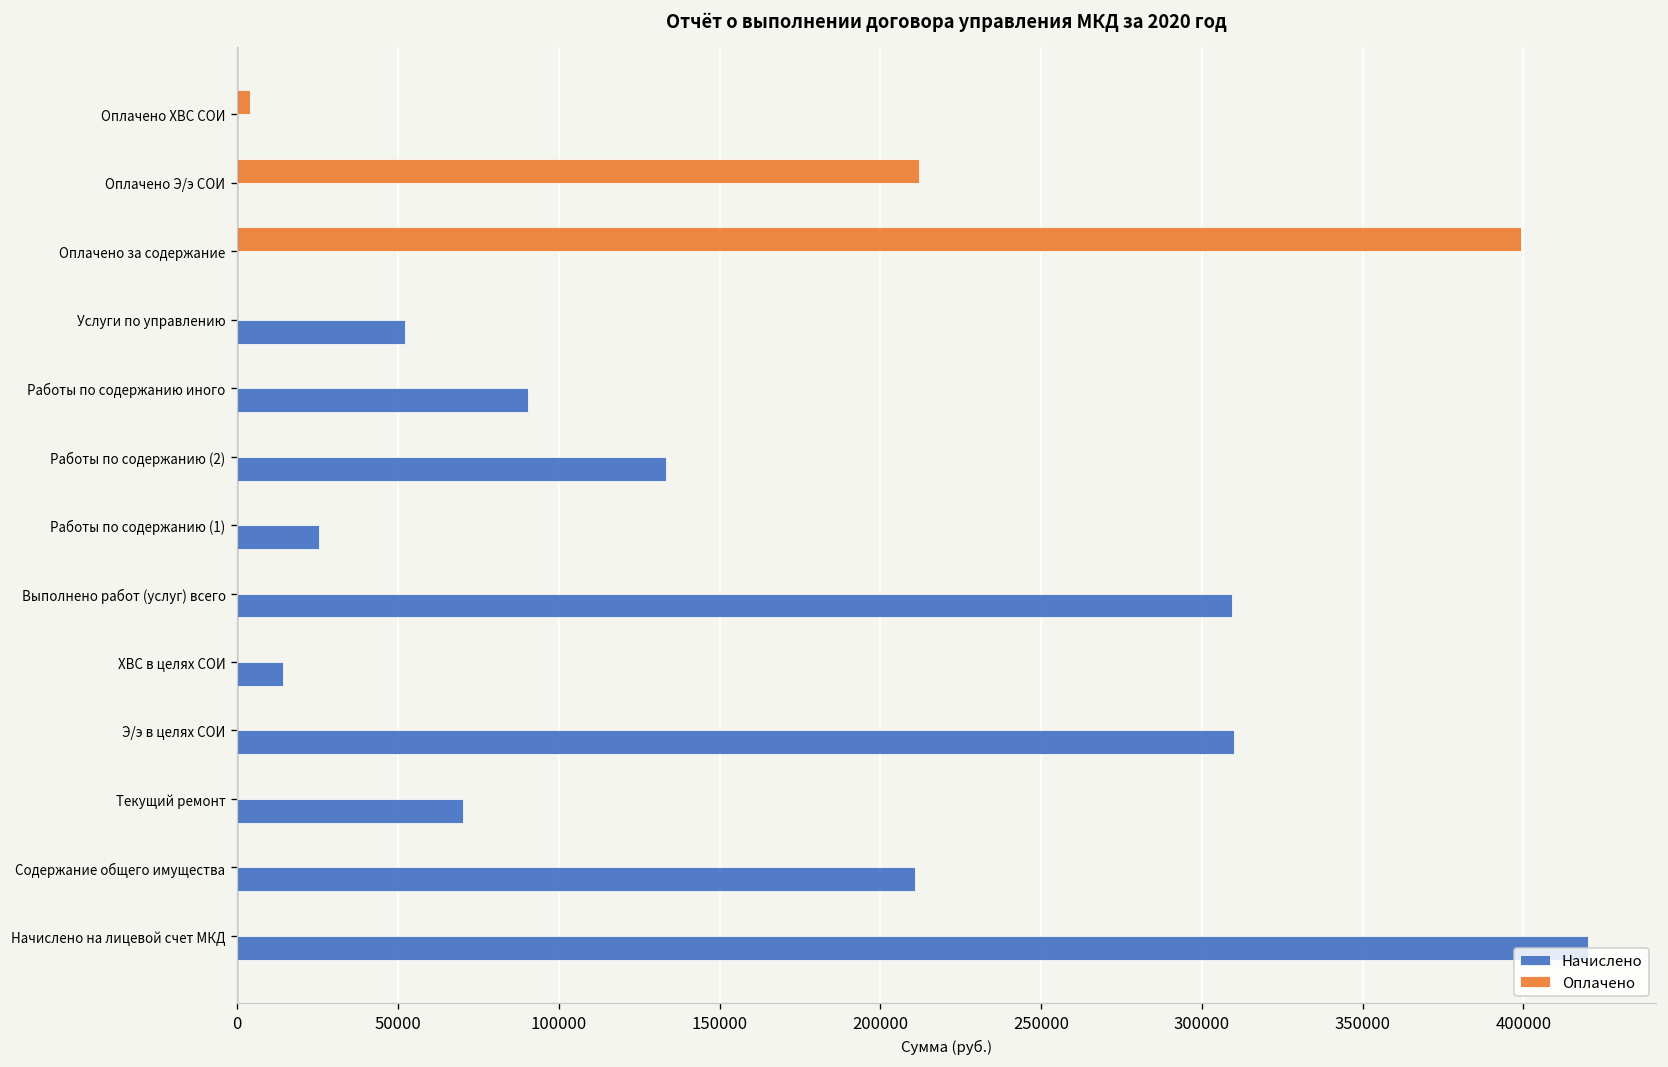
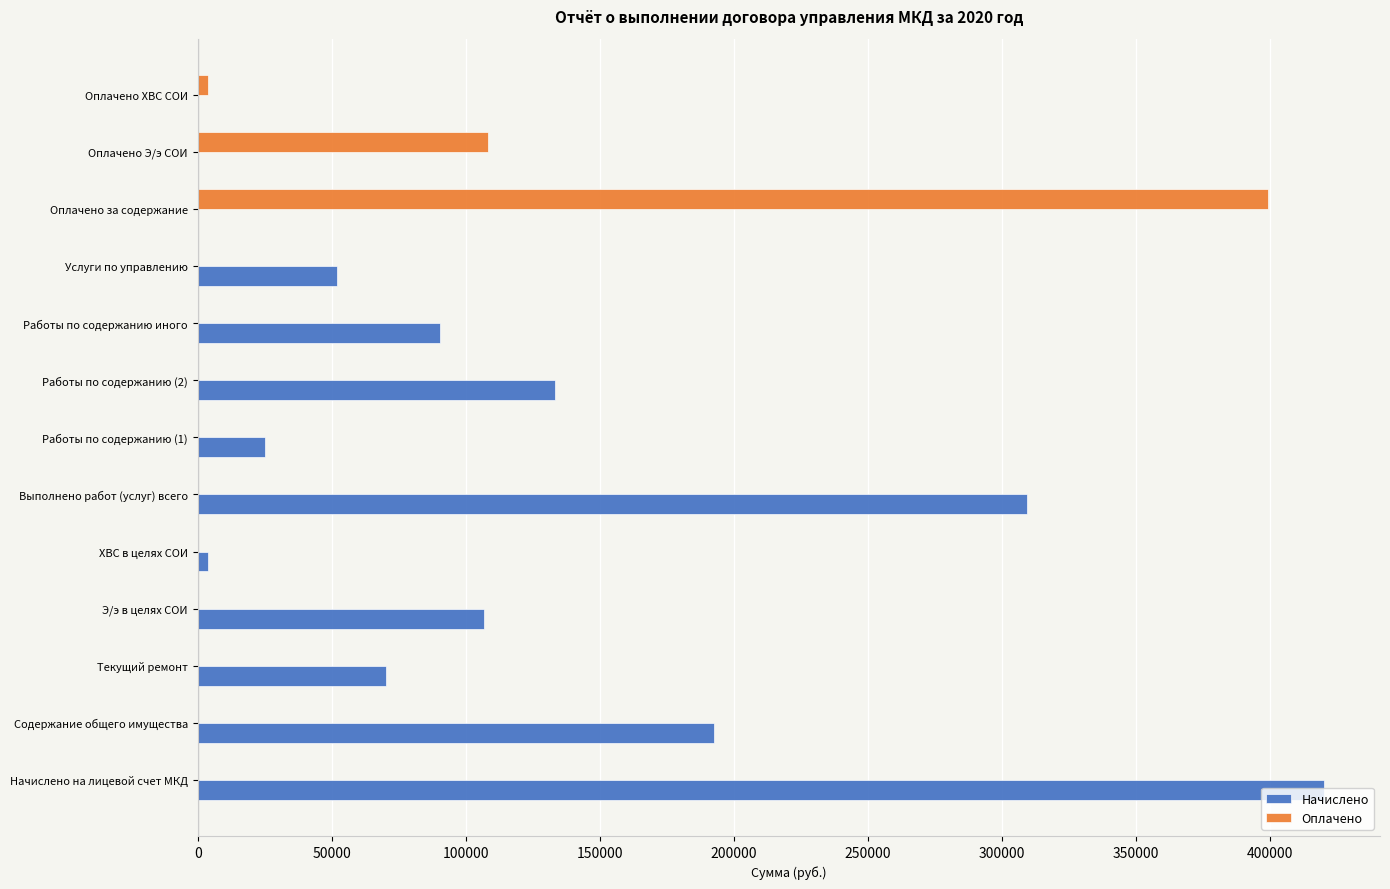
  {
    "Начислено": {
      "Оплачено ХВС СОИ": 0,
      "Оплачено Э/э СОИ": 0,
      "Оплачено за содержание": 0,
      "Услуги по управлению": 52000,
      "Работы по содержанию иного": 91000,
      "Работы по содержанию (2)": 133000,
      "Работы по содержанию (1)": 25000,
      "Выполнено работ (услуг) всего": 309000,
-     "ХВС в целях СОИ": 14000,
-     "Э/э в целях СОИ": 310000,
+     "ХВС в целях СОИ": 4000,
+     "Э/э в целях СОИ": 107000,
      "Текущий ремонт": 70000,
-     "Содержание общего имущества": 211000
+     "Содержание общего имущества": 193000
    },
    "Оплачено": {
      "Оплачено ХВС СОИ": 4000,
-     "Оплачено Э/э СОИ": 212000,
+     "Оплачено Э/э СОИ": 108000,
      "Оплачено за содержание": 399000,
      "Услуги по управлению": 0,
      "Работы по содержанию иного": 0,
      "Работы по содержанию (2)": 0,
      "Работы по содержанию (1)": 0,
      "Выполнено работ (услуг) всего": 0,
      "ХВС в целях СОИ": 0,
      "Э/э в целях СОИ": 0,
      "Текущий ремонт": 0,
      "Содержание общего имущества": 0,
      "Начислено на лицевой счет МКД": 0
    }
  }
